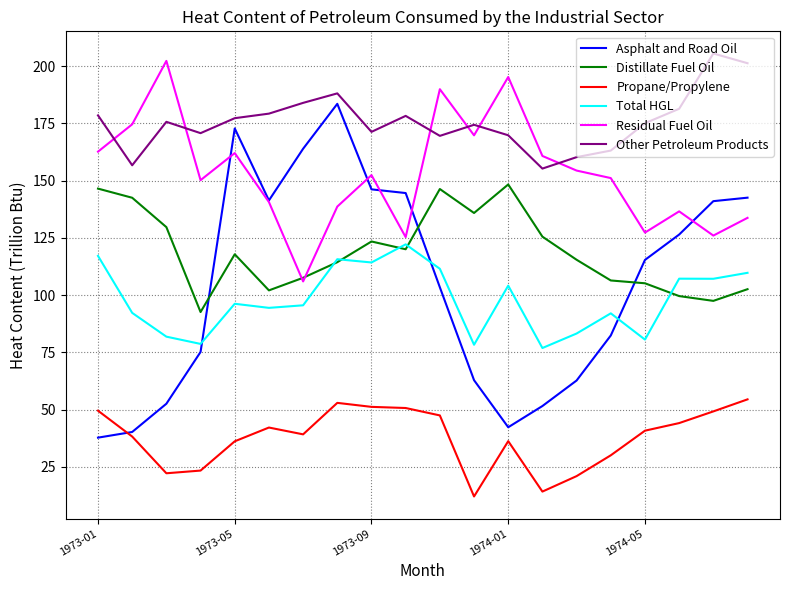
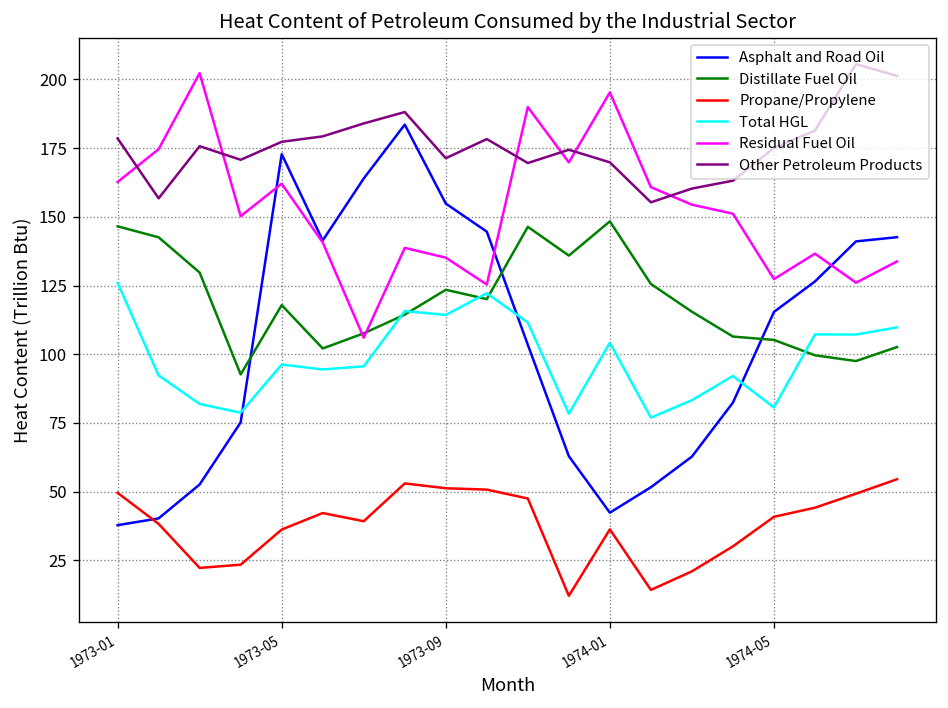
  {
    "Asphalt and Road Oil": {
      "1973-01": 38,
      "1973-05": 173,
-     "1973-09": 146,
+     "1973-09": 155,
      "1974-01": 42,
      "1974-05": 115
    },
    "Distillate Fuel Oil": {
      "1973-01": 147,
      "1973-05": 118,
      "1973-09": 123,
      "1974-01": 148,
      "1974-05": 105
    },
    "Propane/Propylene": {
      "1973-01": 50,
      "1973-05": 36,
      "1973-09": 51,
      "1974-01": 36,
      "1974-05": 41
    },
    "Total HGL": {
-     "1973-01": 117,
+     "1973-01": 126,
      "1973-05": 96,
      "1973-09": 114,
      "1974-01": 104,
      "1974-05": 81
    },
    "Residual Fuel Oil": {
      "1973-01": 163,
      "1973-05": 162,
-     "1973-09": 152,
+     "1973-09": 135,
      "1974-01": 195,
      "1974-05": 127
    },
    "Other Petroleum Products": {
      "1973-01": 179,
      "1973-05": 177,
      "1973-09": 171,
      "1974-01": 170
    }
  }
